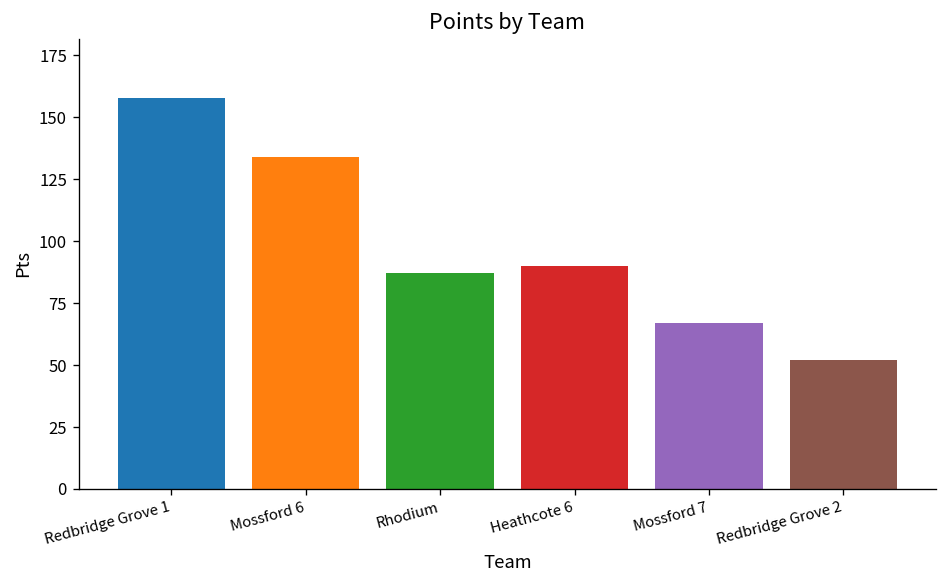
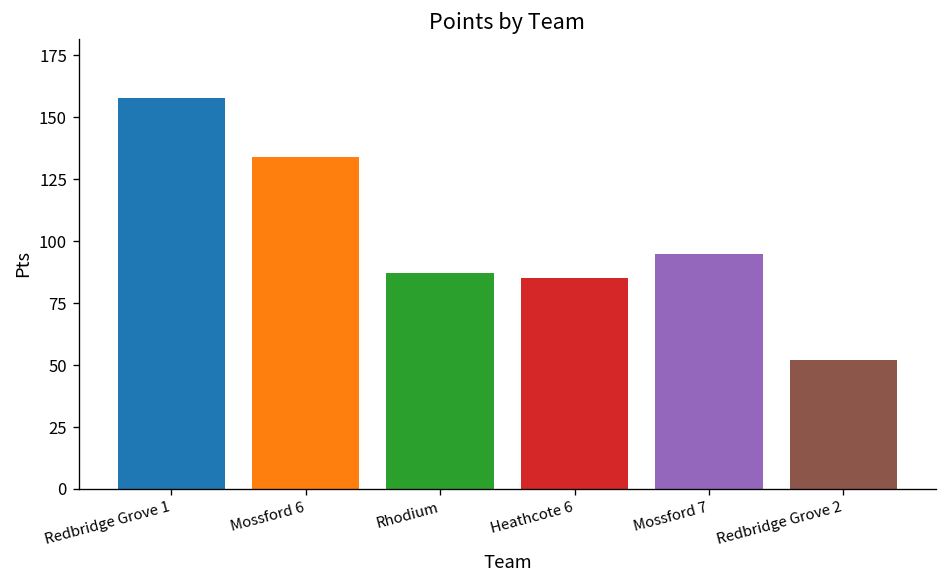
  {
    "Redbridge Grove 1": 158,
    "Mossford 6": 134,
    "Rhodium": 87,
-   "Heathcote 6": 90,
-   "Mossford 7": 67,
+   "Heathcote 6": 85,
+   "Mossford 7": 95,
    "Redbridge Grove 2": 52
  }
